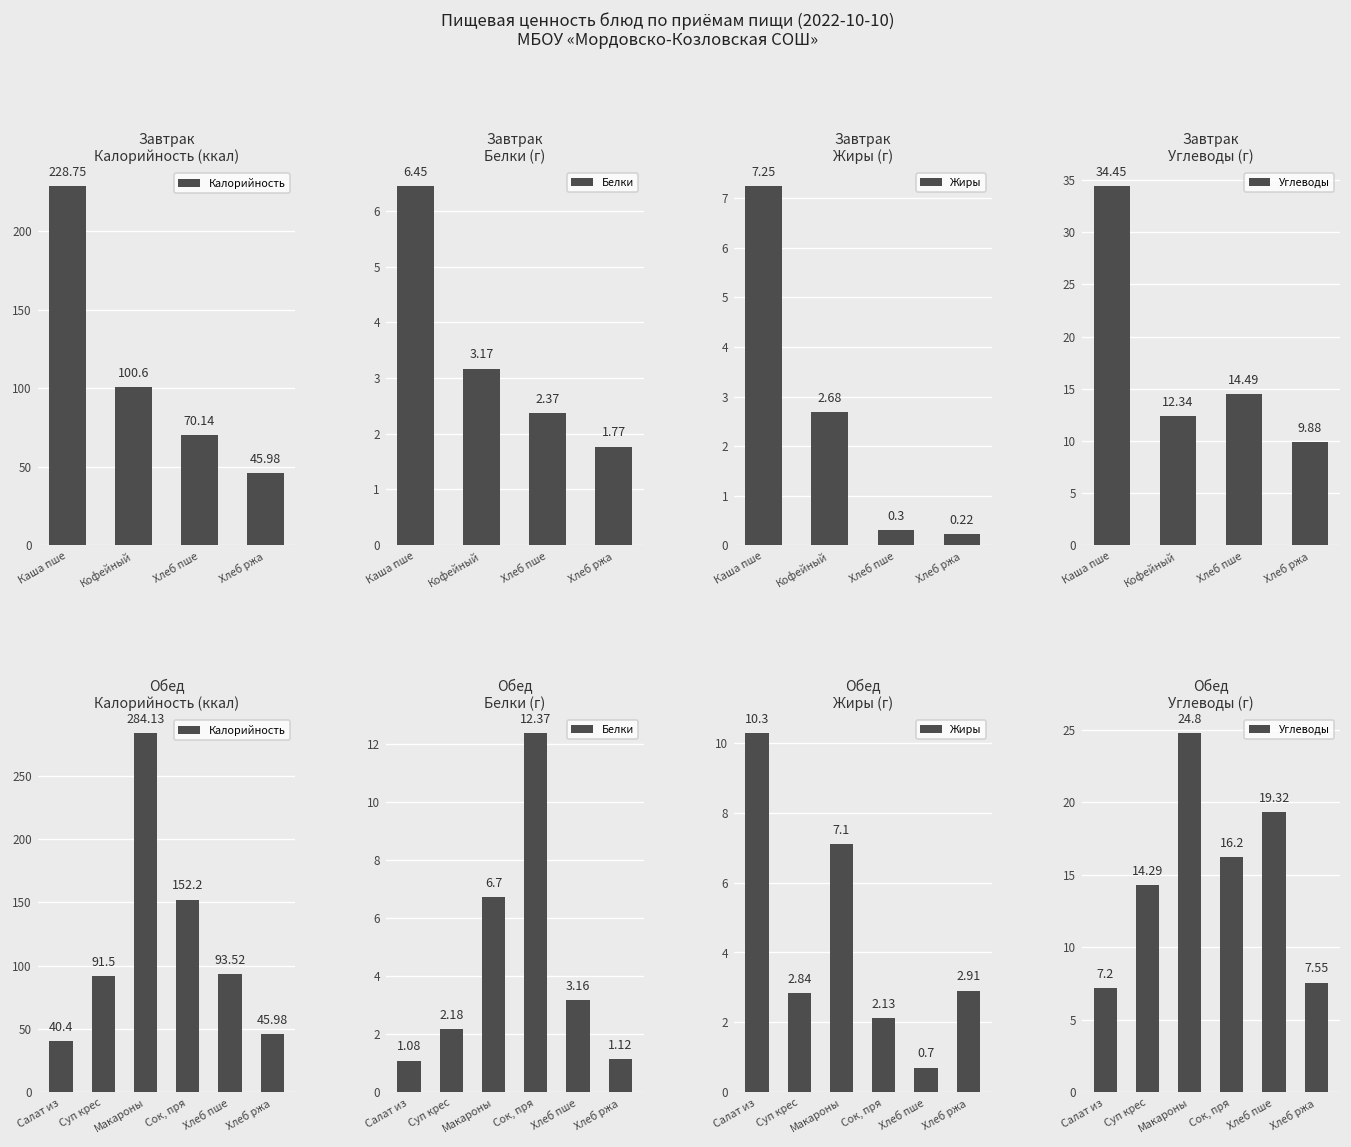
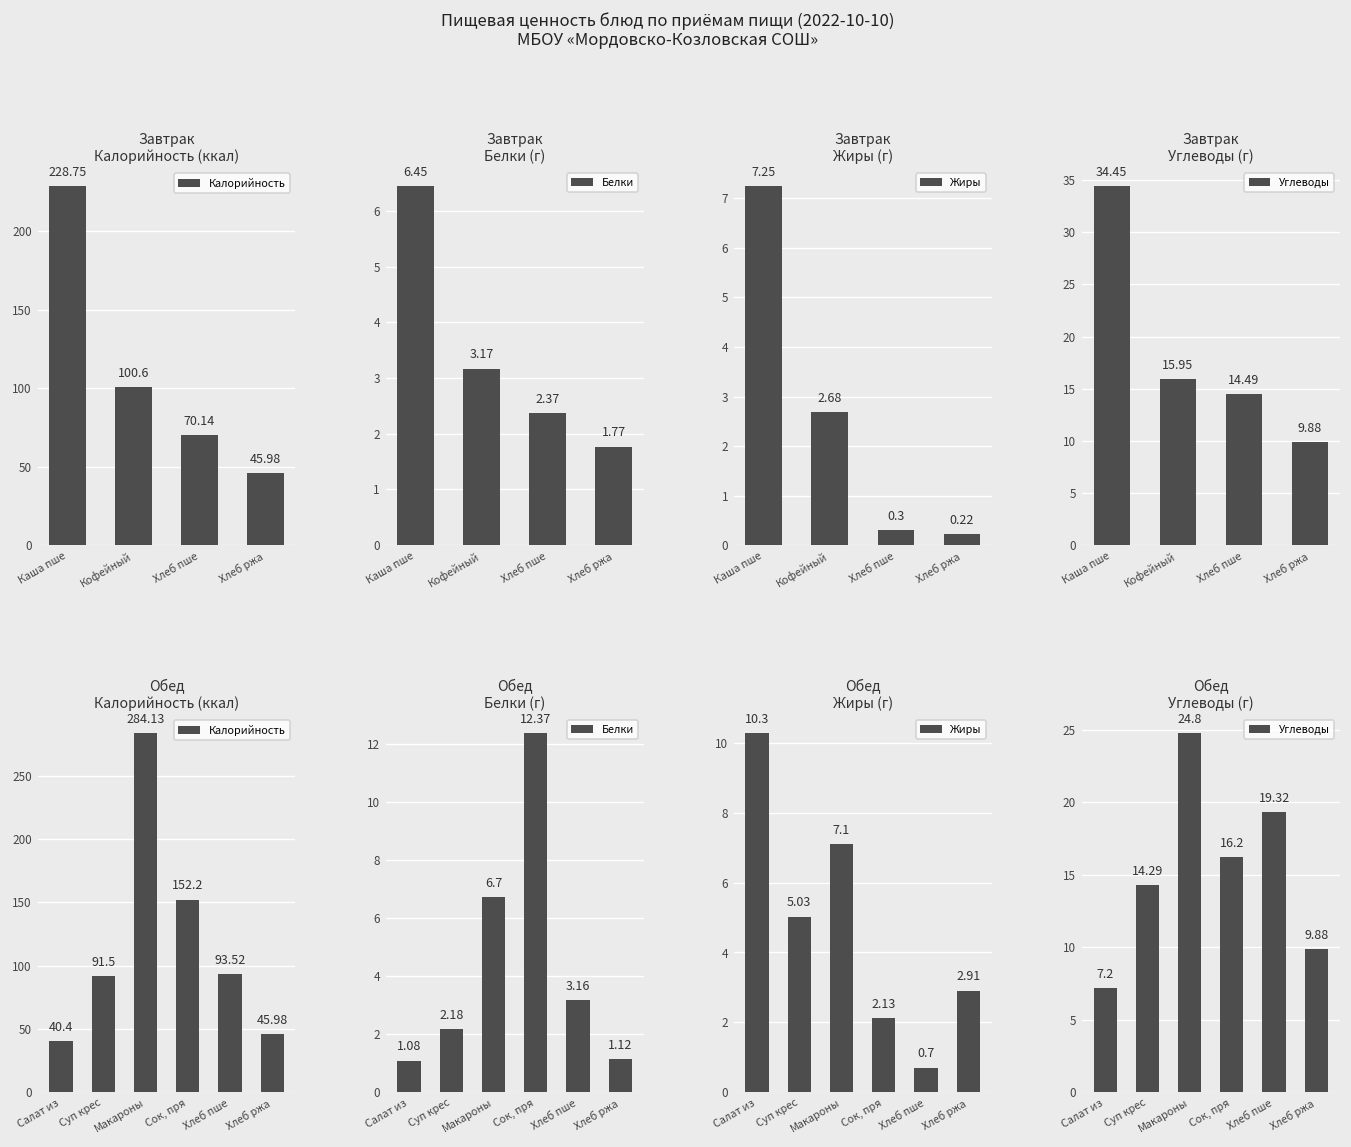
  {
    "Завтрак Калорийность (ккал)": {
      "Каша пше": 228.75,
      "Кофейный": 100.6,
      "Хлеб пше": 70.14,
      "Хлеб ржа": 45.98
    },
    "Завтрак Белки (г)": {
      "Каша пше": 6.45,
      "Кофейный": 3.17,
      "Хлеб пше": 2.37,
      "Хлеб ржа": 1.77
    },
    "Завтрак Жиры (г)": {
      "Каша пше": 7.25,
      "Кофейный": 2.68,
      "Хлеб пше": 0.3,
      "Хлеб ржа": 0.22
    },
    "Завтрак Углеводы (г)": {
      "Каша пше": 34.45,
-     "Кофейный": 12.34,
+     "Кофейный": 15.95,
      "Хлеб пше": 14.49,
      "Хлеб ржа": 9.88
    },
    "Обед Калорийность (ккал)": {
      "Салат из": 40.4,
      "Суп крес": 91.5,
      "Макароны": 284.13,
      "Сок, пря": 152.2,
      "Хлеб пше": 93.52,
      "Хлеб ржа": 45.98
    },
    "Обед Белки (г)": {
      "Салат из": 1.08,
      "Суп крес": 2.18,
      "Макароны": 6.7,
      "Сок, пря": 12.37,
      "Хлеб пше": 3.16,
      "Хлеб ржа": 1.12
    },
    "Обед Жиры (г)": {
      "Салат из": 10.3,
-     "Суп крес": 2.84,
+     "Суп крес": 5.03,
      "Макароны": 7.1,
      "Сок, пря": 2.13,
      "Хлеб пше": 0.7,
      "Хлеб ржа": 2.91
    },
    "Обед Углеводы (г)": {
      "Салат из": 7.2,
      "Суп крес": 14.29,
      "Макароны": 24.8,
      "Сок, пря": 16.2,
      "Хлеб пше": 19.32,
-     "Хлеб ржа": 7.55
+     "Хлеб ржа": 9.88
    }
  }
